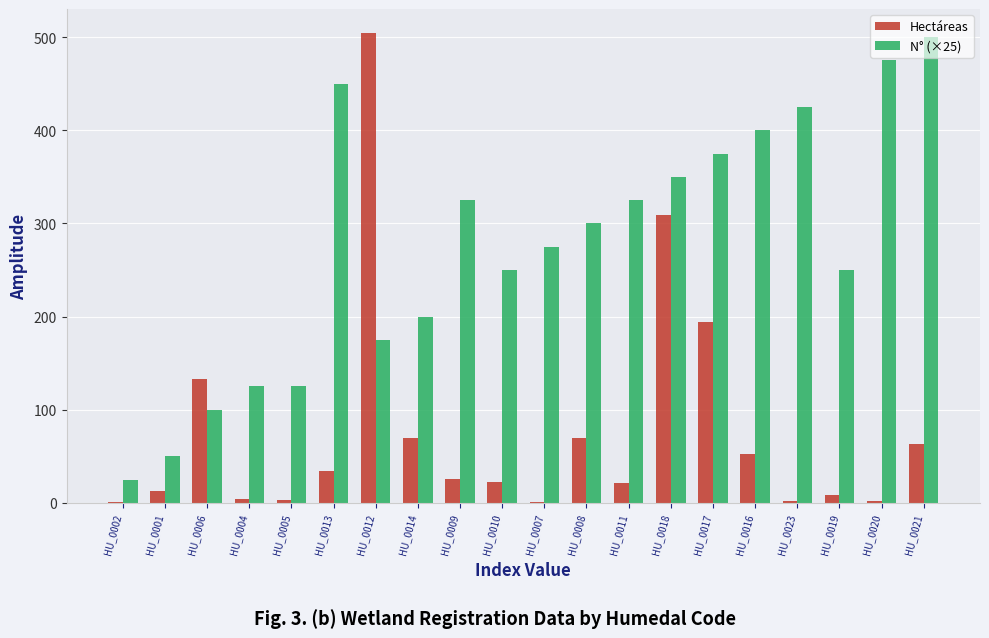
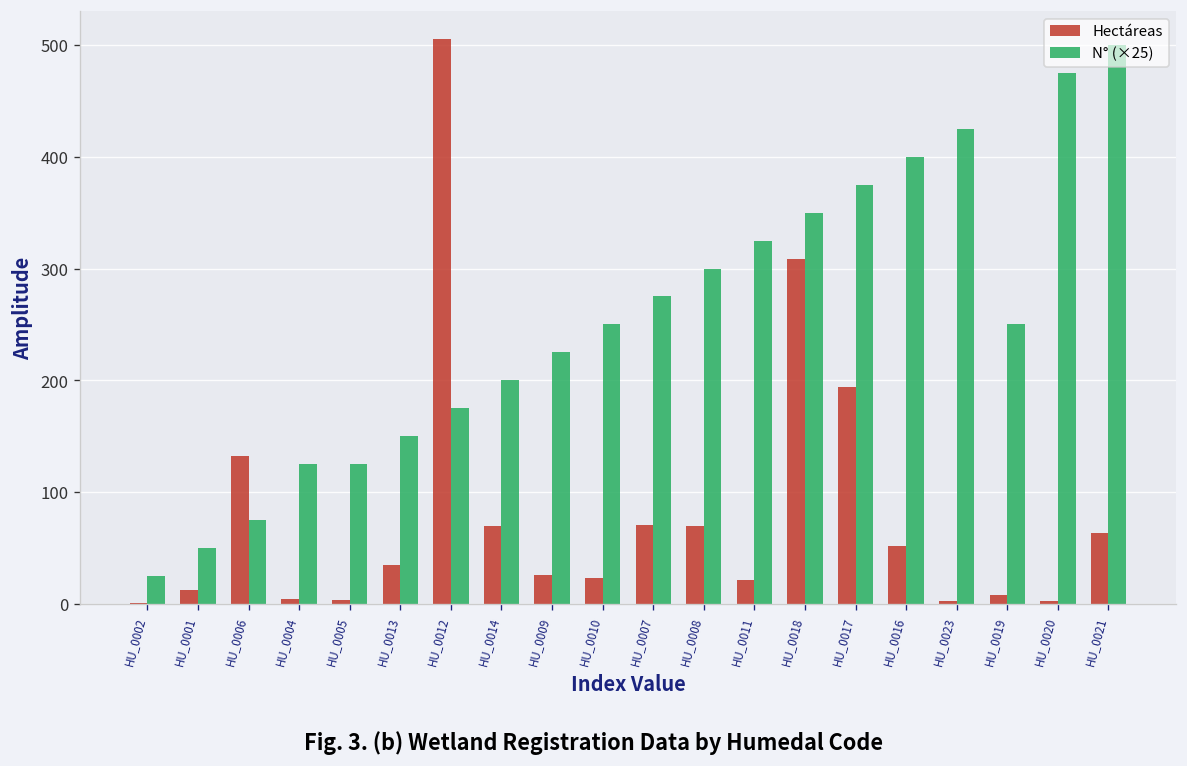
  {
    "Hectáreas": {
      "HU_0001": 10,
      "HU_0006": 130,
      "HU_0004": 0,
      "HU_0005": 0,
      "HU_0013": 30,
      "HU_0012": 500,
      "HU_0014": 70,
      "HU_0009": 30,
      "HU_0010": 20,
-     "HU_0007": 0,
+     "HU_0007": 70,
      "HU_0008": 70,
      "HU_0011": 20,
      "HU_0018": 310,
      "HU_0017": 190,
      "HU_0016": 50,
      "HU_0019": 10,
      "HU_0021": 60
    },
    "N° (×25)": {
      "HU_0002": 30,
      "HU_0001": 50,
-     "HU_0006": 100,
+     "HU_0006": 80,
      "HU_0004": 130,
      "HU_0005": 130,
-     "HU_0013": 450,
+     "HU_0013": 150,
      "HU_0012": 180,
      "HU_0014": 200,
-     "HU_0009": 330,
+     "HU_0009": 230,
      "HU_0010": 250,
      "HU_0007": 280,
      "HU_0008": 300,
      "HU_0011": 330,
      "HU_0018": 350,
      "HU_0017": 380,
      "HU_0016": 400,
      "HU_0023": 430,
      "HU_0019": 250,
      "HU_0020": 480
    }
  }
